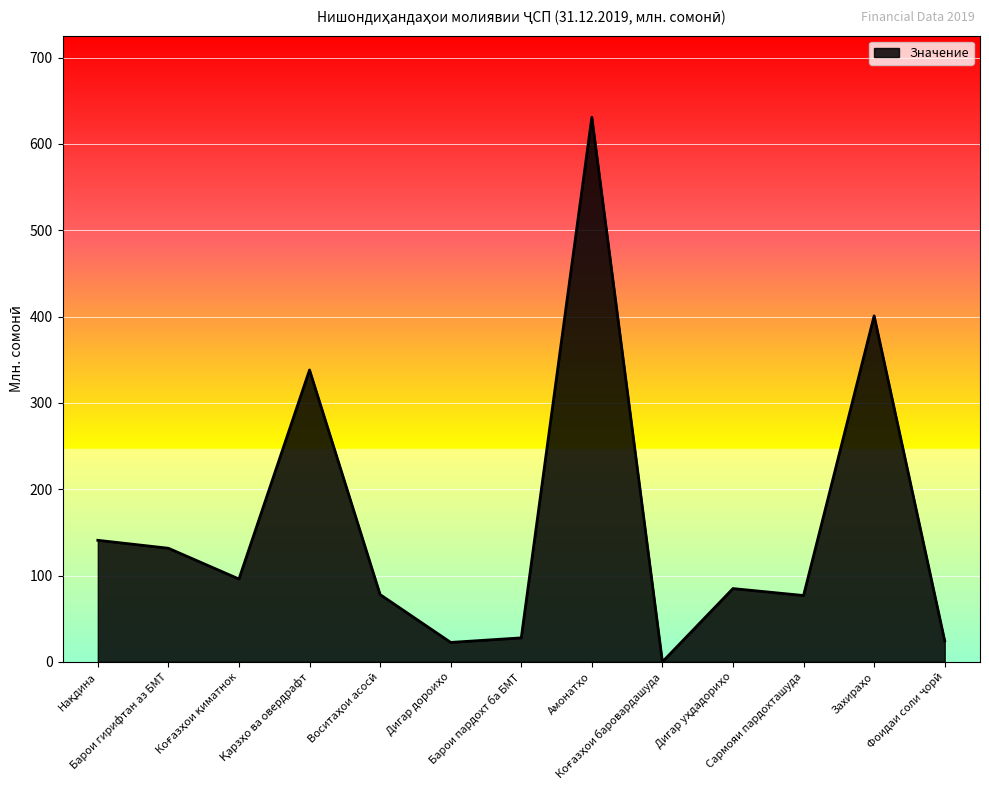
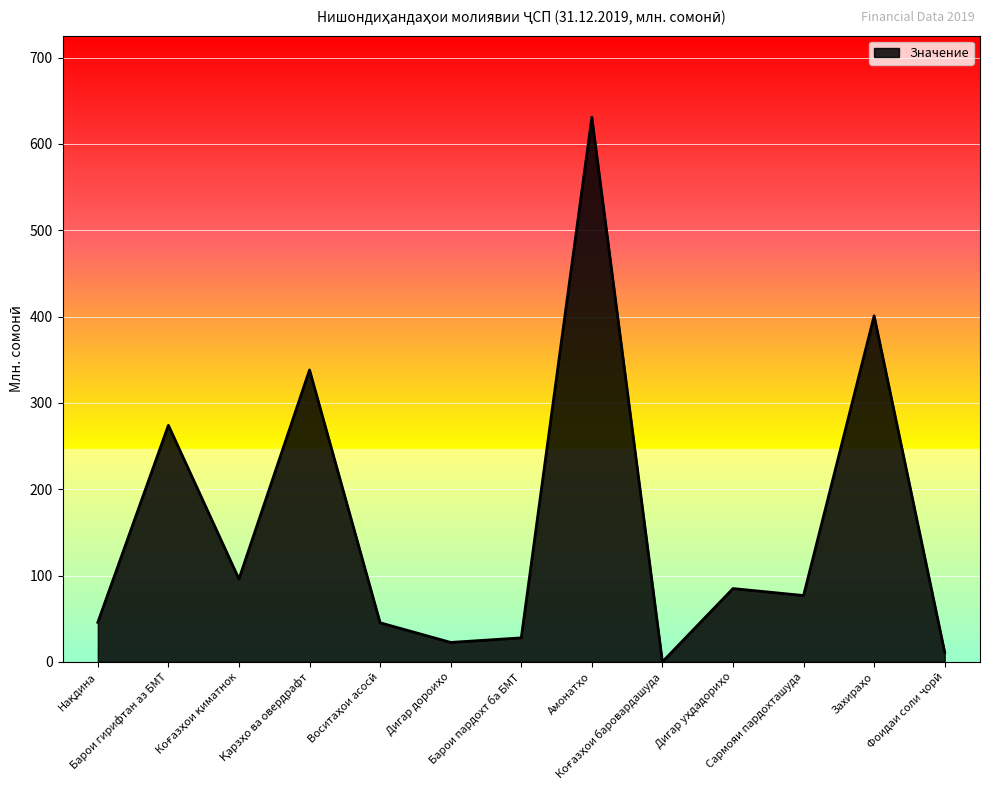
  {
-   "Нақдина": 140,
-   "Барои гирифтан аз БМТ": 130,
+   "Нақдина": 50,
+   "Барои гирифтан аз БМТ": 270,
    "Коғазҳои қиматнок": 100,
    "Қарзҳо ва овердрафт": 340,
-   "Воситаҳои асосӣ": 80,
+   "Воситаҳои асосӣ": 50,
    "Дигар дороиҳо": 20,
    "Барои пардохт ба БМТ": 30,
    "Амонатҳо": 630,
    "Коғазҳои баровардашуда": 0,
    "Дигар уҳдадориҳо": 80,
    "Сармояи пардохташуда": 80,
    "Захираҳо": 400,
-   "Фоидаи соли ҷорӣ": 20
+   "Фоидаи соли ҷорӣ": 10
  }
